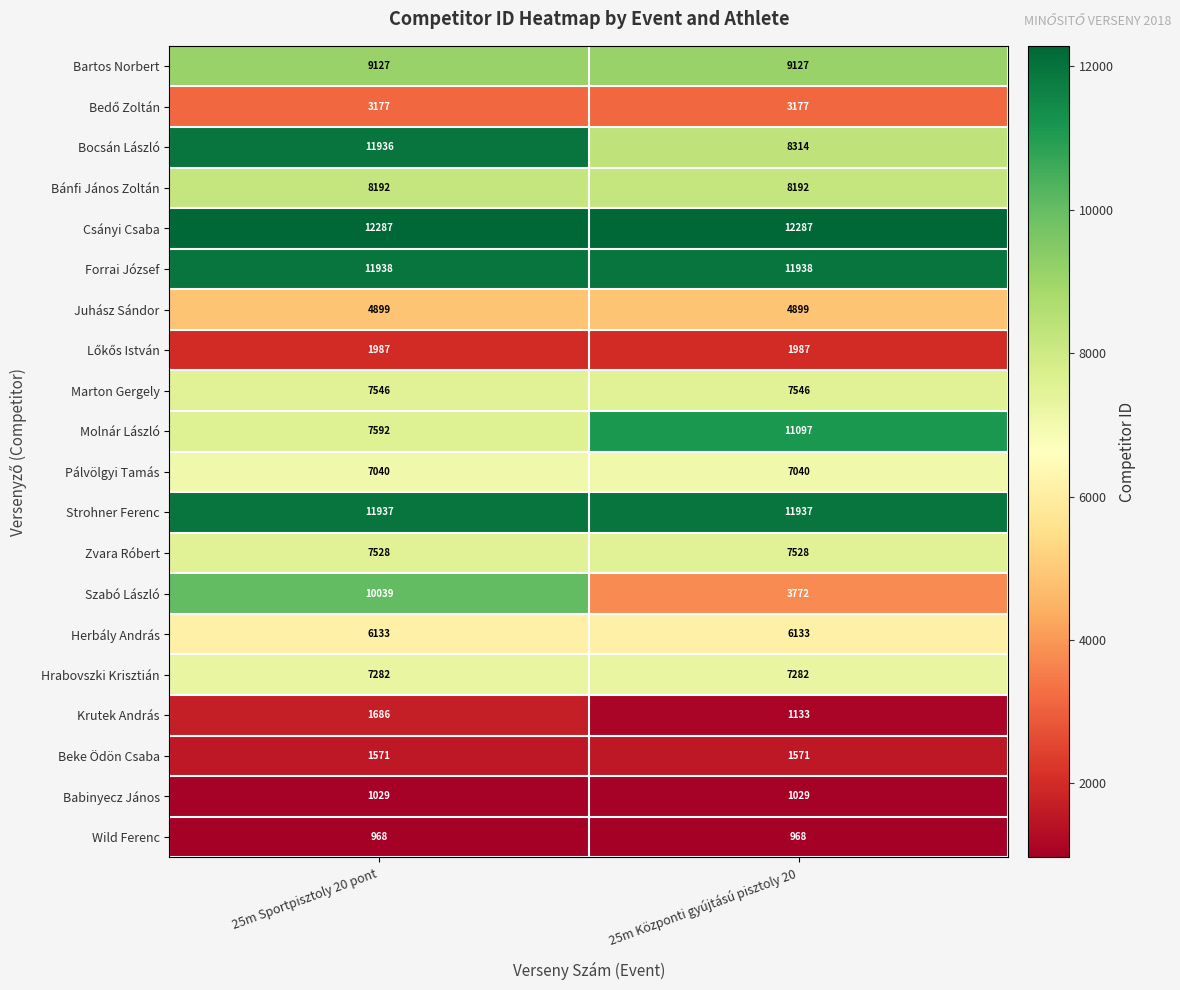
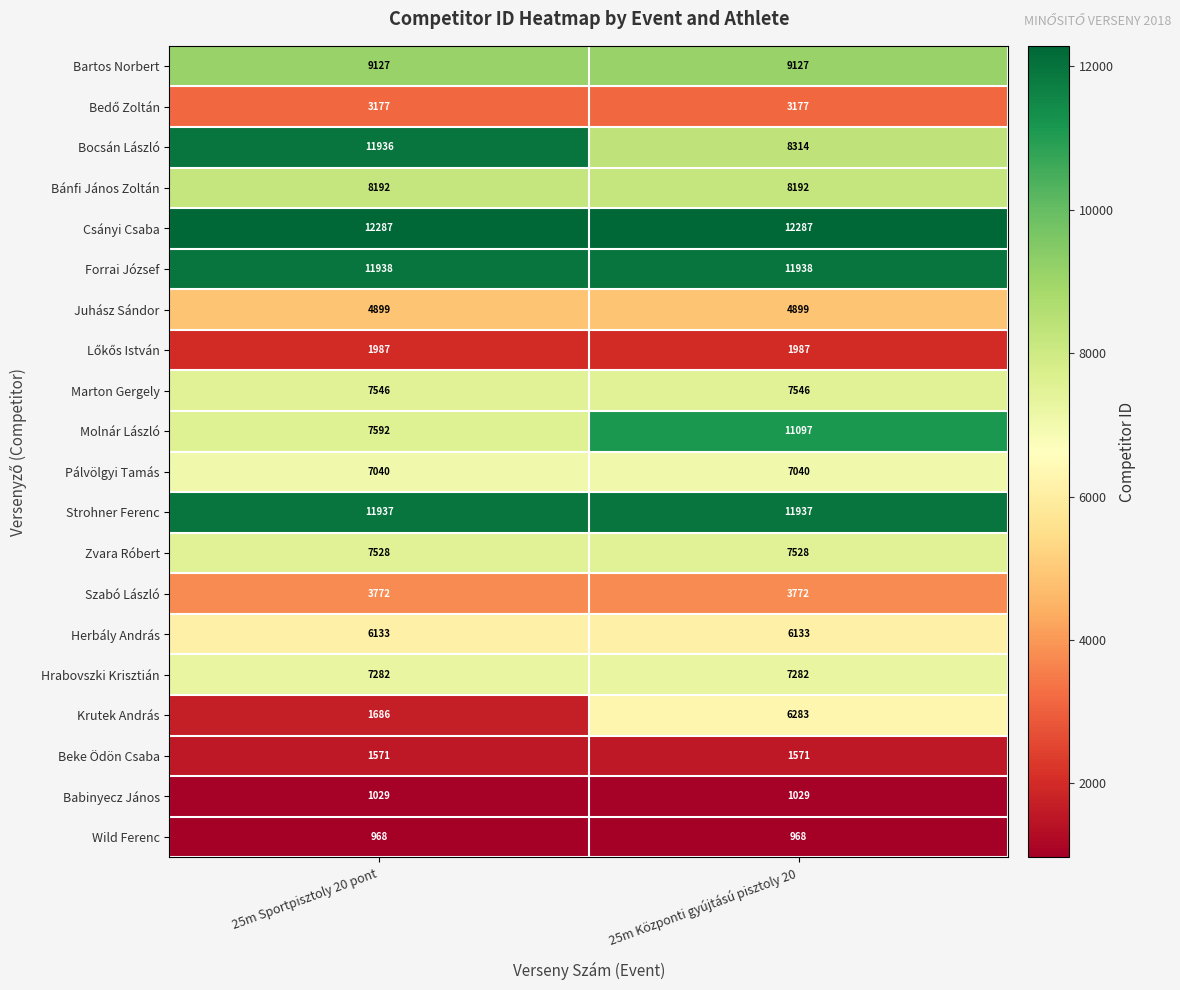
  {
    "Bartos Norbert": {
      "25m Sportpisztoly 20 pont": 9127,
      "25m Központi gyújtású pisztoly 20": 9127
    },
    "Bedő Zoltán": {
      "25m Sportpisztoly 20 pont": 3177,
      "25m Központi gyújtású pisztoly 20": 3177
    },
    "Bocsán László": {
      "25m Sportpisztoly 20 pont": 11936,
      "25m Központi gyújtású pisztoly 20": 8314
    },
    "Bánfi János Zoltán": {
      "25m Sportpisztoly 20 pont": 8192,
      "25m Központi gyújtású pisztoly 20": 8192
    },
    "Csányi Csaba": {
      "25m Sportpisztoly 20 pont": 12287,
      "25m Központi gyújtású pisztoly 20": 12287
    },
    "Forrai József": {
      "25m Sportpisztoly 20 pont": 11938,
      "25m Központi gyújtású pisztoly 20": 11938
    },
    "Juhász Sándor": {
      "25m Sportpisztoly 20 pont": 4899,
      "25m Központi gyújtású pisztoly 20": 4899
    },
    "Lőkős István": {
      "25m Sportpisztoly 20 pont": 1987,
      "25m Központi gyújtású pisztoly 20": 1987
    },
    "Marton Gergely": {
      "25m Sportpisztoly 20 pont": 7546,
      "25m Központi gyújtású pisztoly 20": 7546
    },
    "Molnár László": {
      "25m Sportpisztoly 20 pont": 7592,
      "25m Központi gyújtású pisztoly 20": 11097
    },
    "Pálvölgyi Tamás": {
      "25m Sportpisztoly 20 pont": 7040,
      "25m Központi gyújtású pisztoly 20": 7040
    },
    "Strohner Ferenc": {
      "25m Sportpisztoly 20 pont": 11937,
      "25m Központi gyújtású pisztoly 20": 11937
    },
    "Zvara Róbert": {
      "25m Sportpisztoly 20 pont": 7528,
      "25m Központi gyújtású pisztoly 20": 7528
    },
    "Szabó László": {
-     "25m Sportpisztoly 20 pont": 10039,
+     "25m Sportpisztoly 20 pont": 3772,
      "25m Központi gyújtású pisztoly 20": 3772
    },
    "Herbály András": {
      "25m Sportpisztoly 20 pont": 6133,
      "25m Központi gyújtású pisztoly 20": 6133
    },
    "Hrabovszki Krisztián": {
      "25m Sportpisztoly 20 pont": 7282,
      "25m Központi gyújtású pisztoly 20": 7282
    },
    "Krutek András": {
      "25m Sportpisztoly 20 pont": 1686,
-     "25m Központi gyújtású pisztoly 20": 1133
+     "25m Központi gyújtású pisztoly 20": 6283
    },
    "Beke Ödön Csaba": {
      "25m Sportpisztoly 20 pont": 1571,
      "25m Központi gyújtású pisztoly 20": 1571
    },
    "Babinyecz János": {
      "25m Sportpisztoly 20 pont": 1029,
      "25m Központi gyújtású pisztoly 20": 1029
    },
    "Wild Ferenc": {
      "25m Sportpisztoly 20 pont": 968,
      "25m Központi gyújtású pisztoly 20": 968
    }
  }
